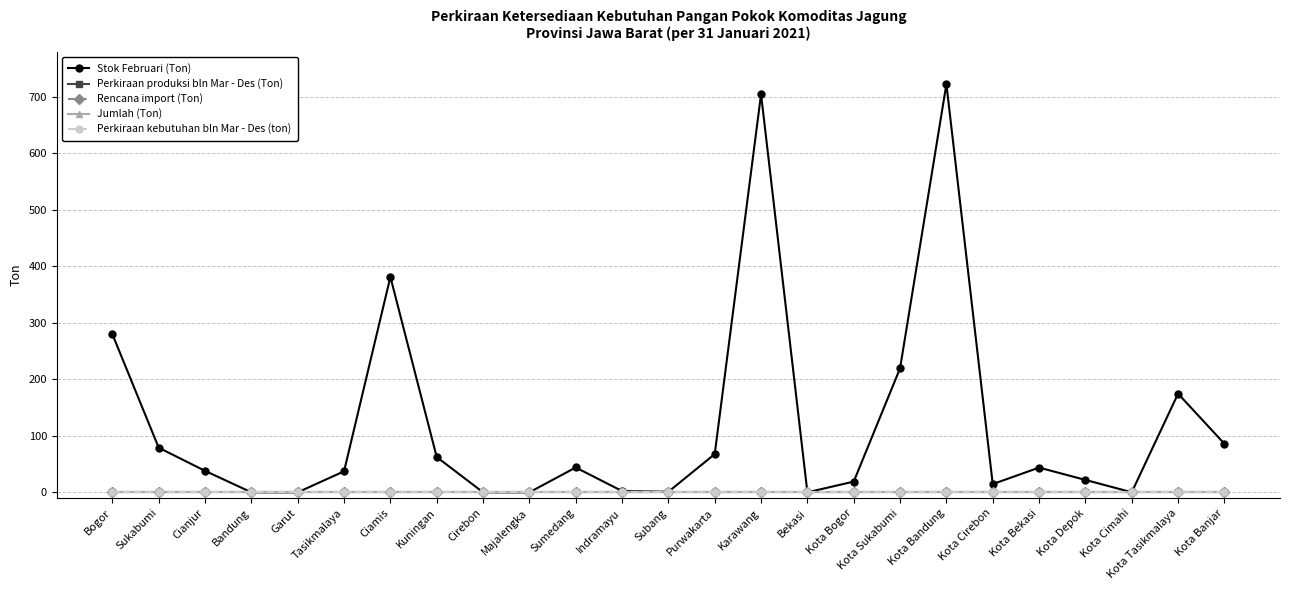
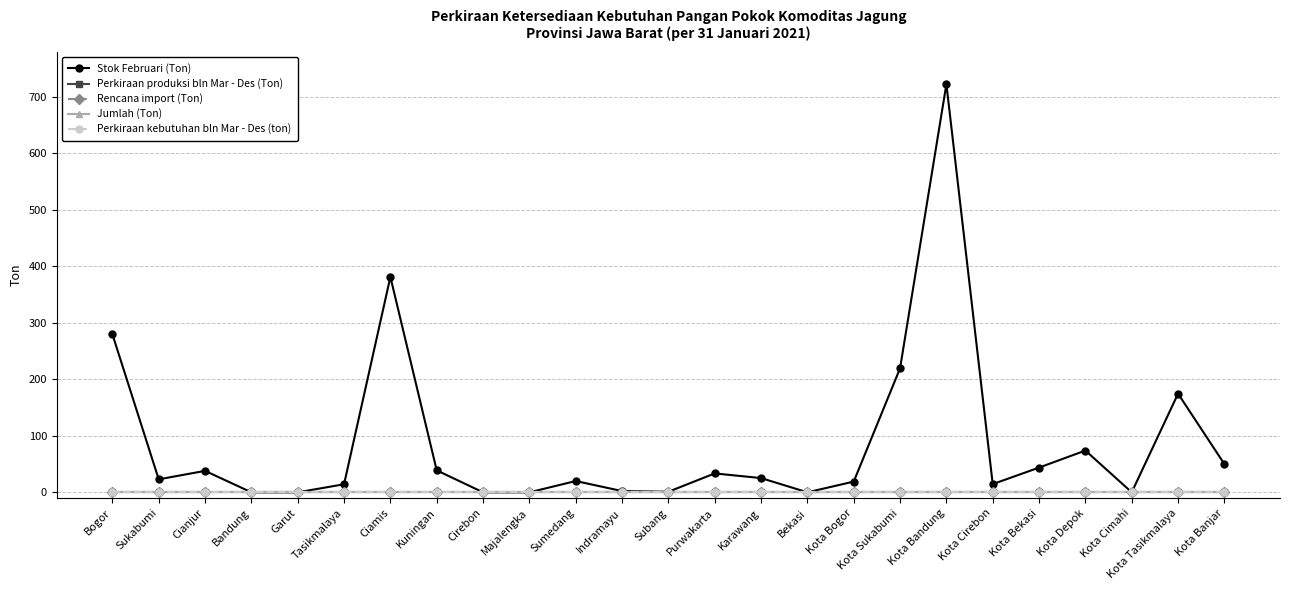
  {
    "Stok Februari (Ton)": {
      "Bogor": 280,
-     "Sukabumi": 80,
+     "Sukabumi": 20,
      "Cianjur": 40,
-     "Tasikmalaya": 40,
+     "Tasikmalaya": 10,
      "Ciamis": 380,
-     "Kuningan": 60,
-     "Sumedang": 40,
-     "Purwakarta": 70,
-     "Karawang": 700,
+     "Kuningan": 40,
+     "Sumedang": 20,
+     "Purwakarta": 30,
+     "Karawang": 30,
      "Kota Bogor": 20,
      "Kota Sukabumi": 220,
      "Kota Bandung": 720,
      "Kota Cirebon": 10,
      "Kota Bekasi": 40,
-     "Kota Depok": 20,
+     "Kota Depok": 70,
      "Kota Tasikmalaya": 170,
-     "Kota Banjar": 90
+     "Kota Banjar": 50
    },
    "Perkiraan kebutuhan bln Mar - Des (ton)": {
      "Bogor": 0,
      "Sukabumi": 0,
      "Cianjur": 0,
      "Tasikmalaya": 0,
      "Ciamis": 0,
      "Kuningan": 0,
      "Sumedang": 0,
      "Purwakarta": 0,
      "Karawang": 0,
      "Kota Bogor": 0,
      "Kota Sukabumi": 0,
      "Kota Bandung": 0,
      "Kota Cirebon": 0,
      "Kota Bekasi": 0,
      "Kota Depok": 0,
      "Kota Tasikmalaya": 0,
      "Kota Banjar": 0
    }
  }
